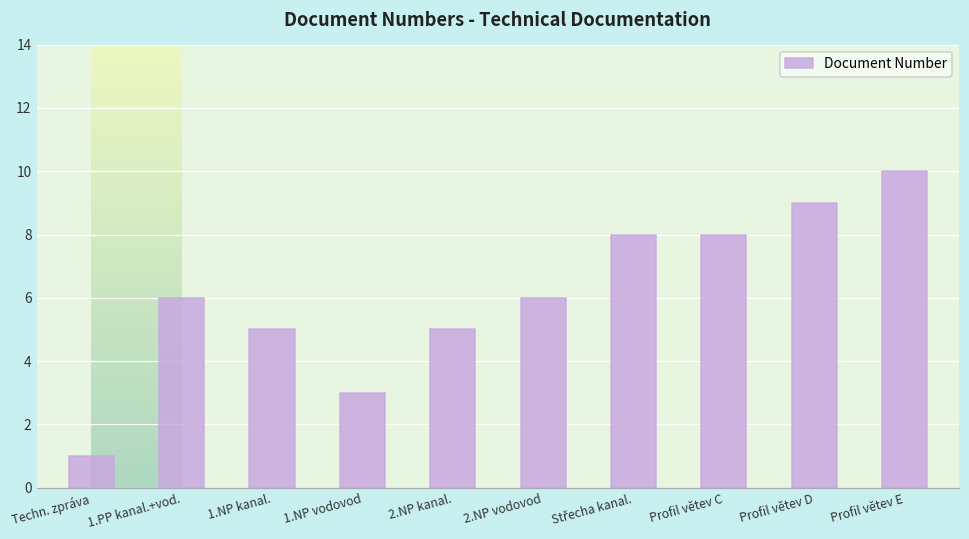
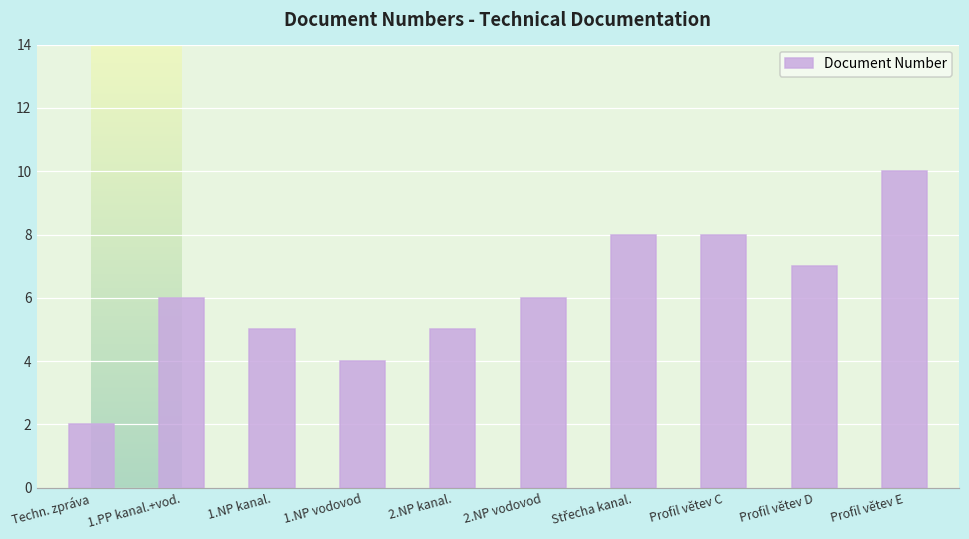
  {
-   "Techn. zpráva": 1,
+   "Techn. zpráva": 2,
    "1.PP kanal.+vod.": 6,
    "1.NP kanal.": 5,
-   "1.NP vodovod": 3,
+   "1.NP vodovod": 4,
    "2.NP kanal.": 5,
    "2.NP vodovod": 6,
    "Střecha kanal.": 8,
    "Profil větev C": 8,
-   "Profil větev D": 9,
+   "Profil větev D": 7,
    "Profil větev E": 10
  }
